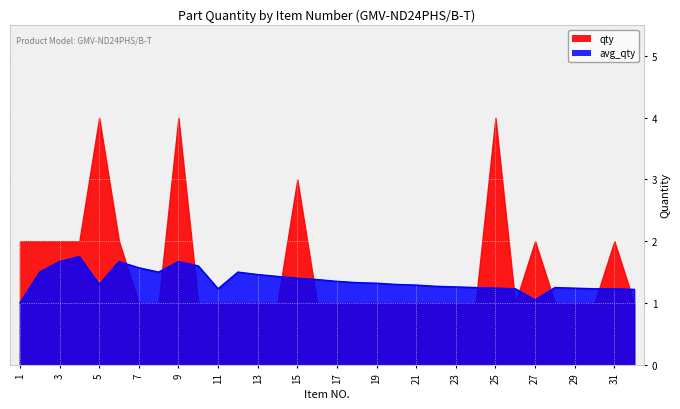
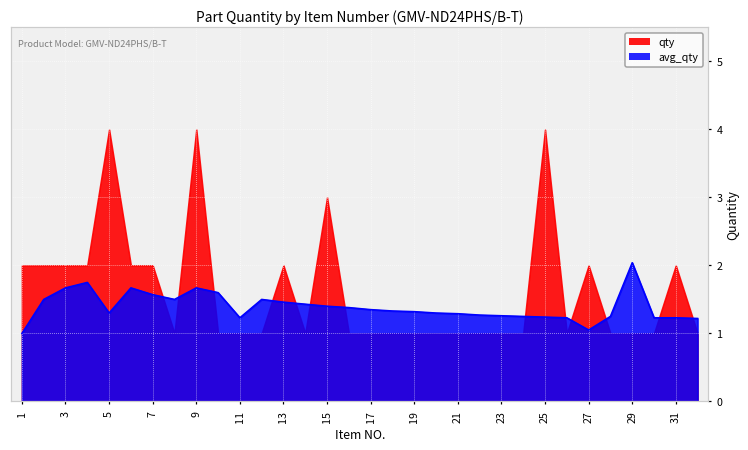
  {
    "qty": {
      "1": 2,
      "3": 2,
      "5": 4,
-     "7": 1,
+     "7": 2,
      "9": 4,
      "11": 1,
-     "13": 1,
+     "13": 2,
      "15": 3,
      "17": 1,
      "19": 1,
      "21": 1,
      "23": 1,
      "25": 4,
      "27": 2,
      "29": 1,
      "31": 2
    },
    "avg_qty": {
      "1": 1.0,
      "3": 1.7,
      "5": 1.3,
      "7": 1.6,
      "9": 1.7,
      "11": 1.2,
      "13": 1.5,
      "15": 1.4,
      "17": 1.4,
      "19": 1.3,
      "21": 1.3,
      "23": 1.3,
      "25": 1.2,
      "27": 1.1,
-     "29": 1.2,
+     "29": 2.0,
      "31": 1.2
    }
  }
